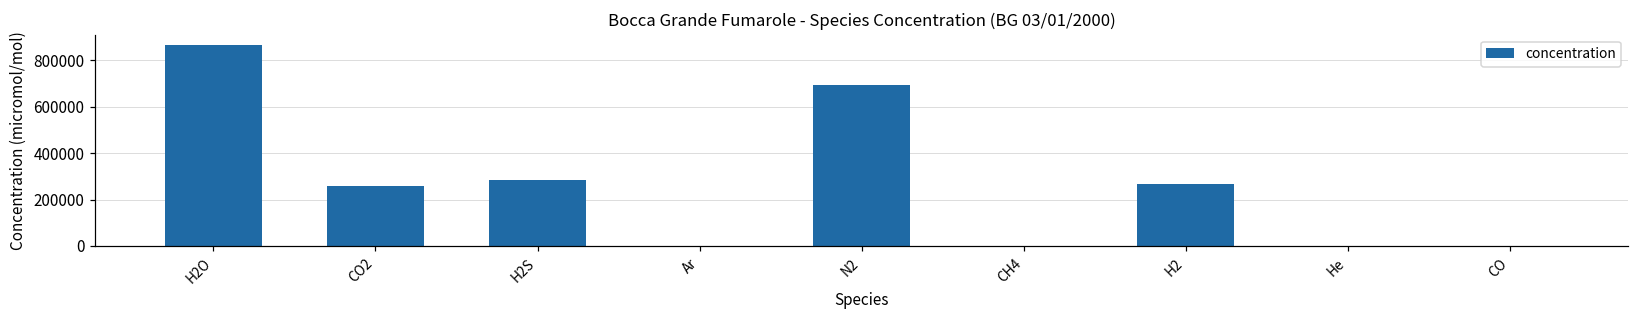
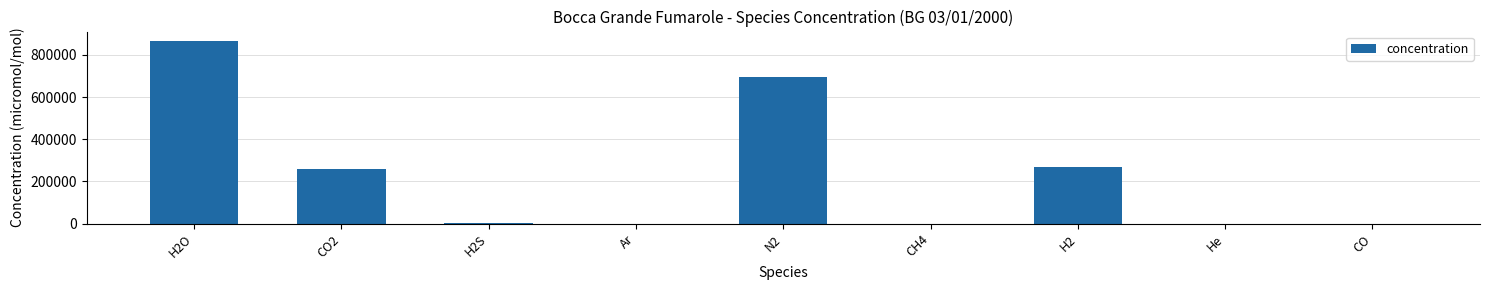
  {
    "H2O": 870000,
    "CO2": 260000,
-   "H2S": 290000,
+   "H2S": 0,
    "N2": 690000,
    "H2": 270000
  }
